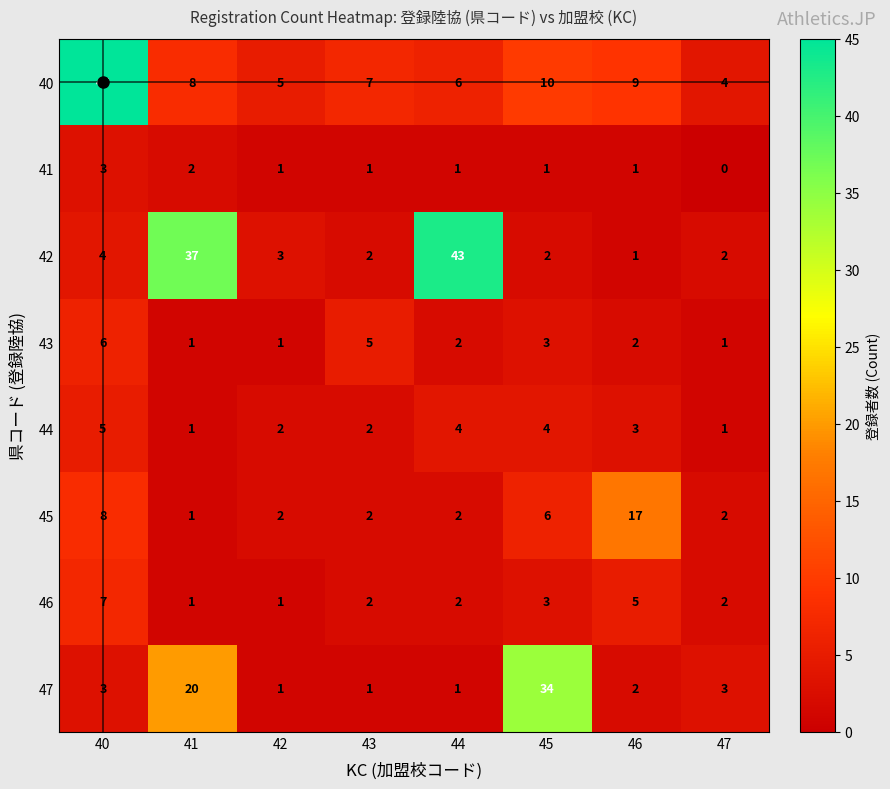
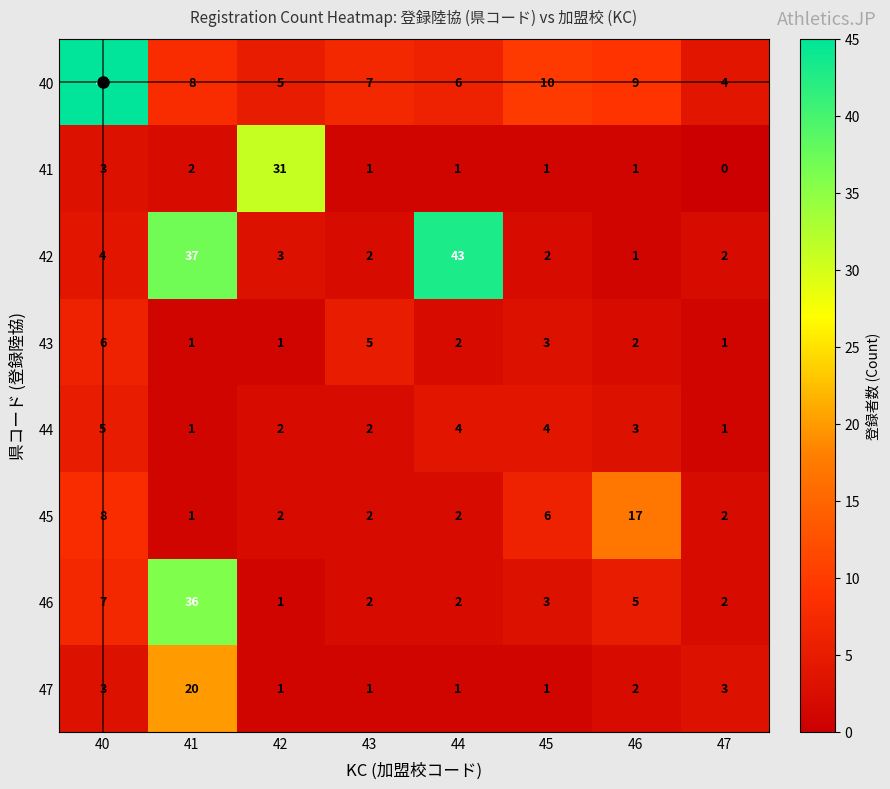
  {
    "40": {
      "41": 8,
      "42": 5,
      "43": 7,
      "44": 6,
      "45": 10,
      "46": 9,
      "47": 4
    },
    "41": {
      "40": 3,
      "41": 2,
-     "42": 1,
+     "42": 31,
      "43": 1,
      "44": 1,
      "45": 1,
      "46": 1,
      "47": 0
    },
    "42": {
      "40": 4,
      "41": 37,
      "42": 3,
      "43": 2,
      "44": 43,
      "45": 2,
      "46": 1,
      "47": 2
    },
    "43": {
      "40": 6,
      "41": 1,
      "42": 1,
      "43": 5,
      "44": 2,
      "45": 3,
      "46": 2,
      "47": 1
    },
    "44": {
      "40": 5,
      "41": 1,
      "42": 2,
      "43": 2,
      "44": 4,
      "45": 4,
      "46": 3,
      "47": 1
    },
    "45": {
      "40": 8,
      "41": 1,
      "42": 2,
      "43": 2,
      "44": 2,
      "45": 6,
      "46": 17,
      "47": 2
    },
    "46": {
      "40": 7,
-     "41": 1,
+     "41": 36,
      "42": 1,
      "43": 2,
      "44": 2,
      "45": 3,
      "46": 5,
      "47": 2
    },
    "47": {
      "40": 3,
      "41": 20,
      "42": 1,
      "43": 1,
      "44": 1,
-     "45": 34,
+     "45": 1,
      "46": 2,
      "47": 3
    }
  }
